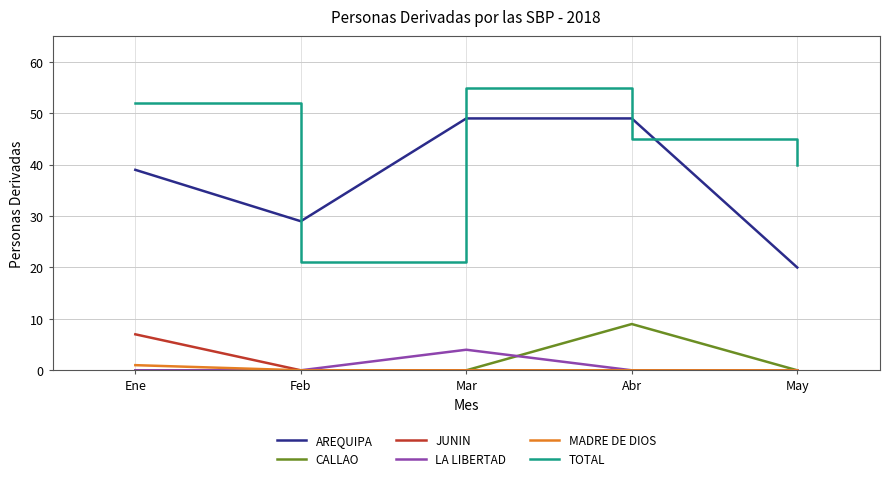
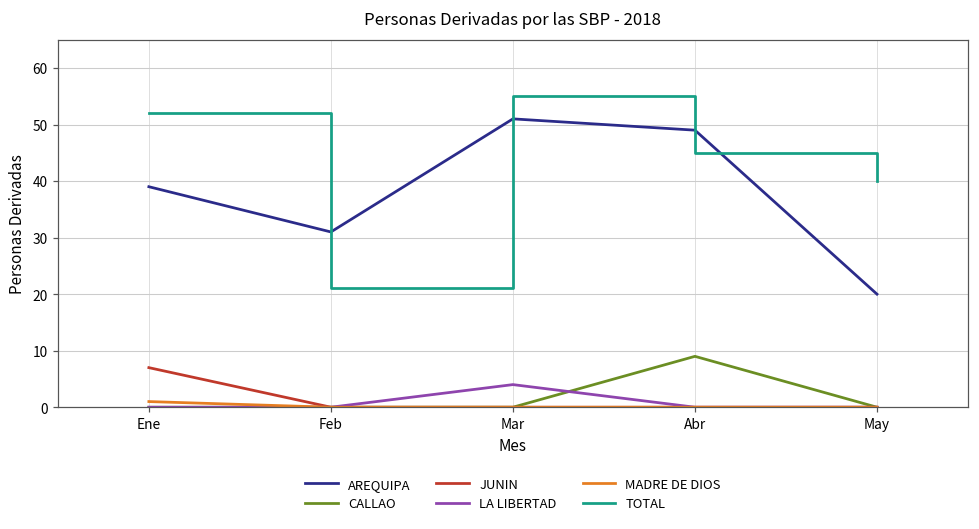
  {
    "AREQUIPA": {
      "Ene": 39,
-     "Feb": 29,
-     "Mar": 49,
+     "Feb": 31,
+     "Mar": 51,
      "Abr": 49,
      "May": 20
    },
    "CALLAO": {
      "Abr": 9
    },
    "JUNIN": {
      "Ene": 7
    },
    "LA LIBERTAD": {
      "Mar": 4
    },
    "MADRE DE DIOS": {
      "Ene": 1
    },
    "TOTAL": {
      "Ene": 52,
      "Feb": 21,
      "Mar": 55,
      "Abr": 45,
      "May": 40
    }
  }
